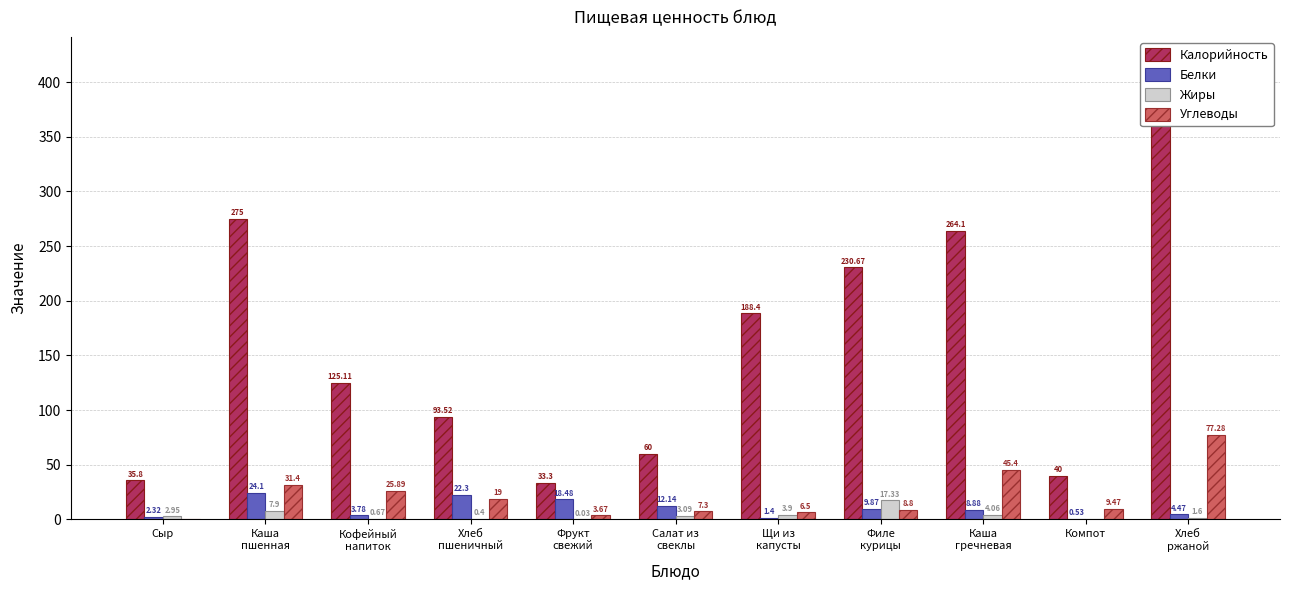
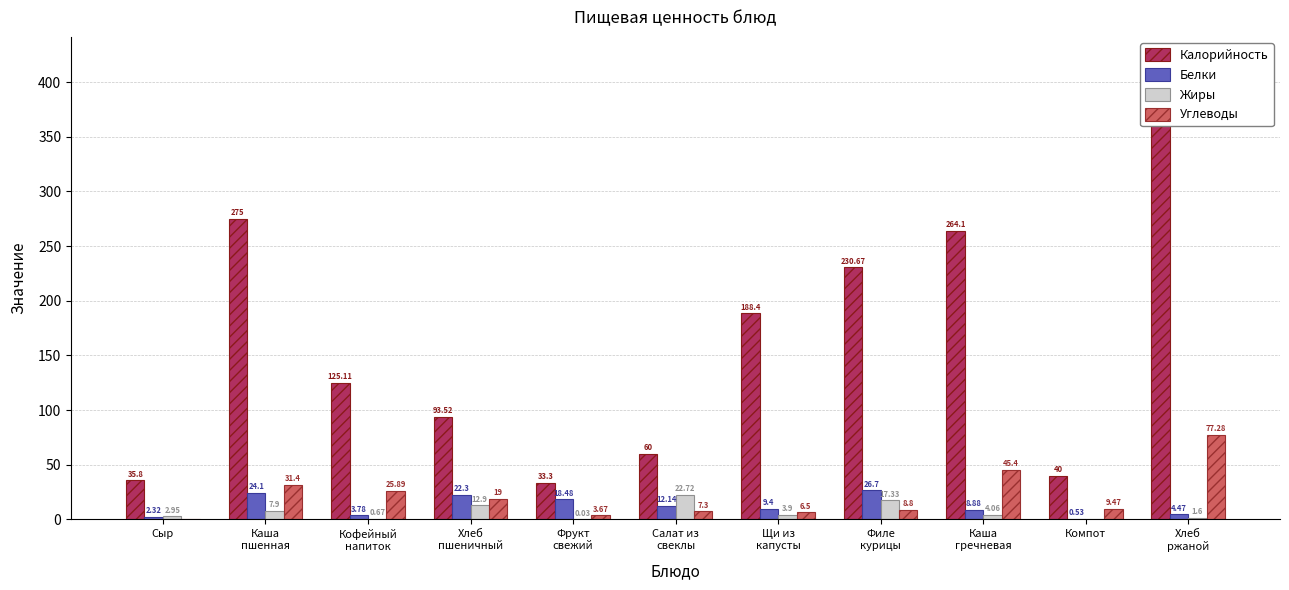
  {
    "Белки": {
      "Сыр": 2.32,
      "Каша пшенная": 24.1,
      "Кофейный напиток": 3.78,
      "Хлеб пшеничный": 22.3,
      "Фрукт свежий": 18.48,
      "Салат из свеклы": 12.14,
-     "Щи из капусты": 1.4,
-     "Филе курицы": 9.87,
+     "Щи из капусты": 9.4,
+     "Филе курицы": 26.7,
      "Каша гречневая": 8.88,
      "Компот": 0.53,
      "Хлеб ржаной": 4.47
    },
    "Жиры": {
      "Сыр": 2.95,
      "Каша пшенная": 7.9,
      "Кофейный напиток": 0.67,
-     "Хлеб пшеничный": 0.4,
+     "Хлеб пшеничный": 12.9,
      "Фрукт свежий": 0.03,
-     "Салат из свеклы": 3.09,
+     "Салат из свеклы": 22.72,
      "Щи из капусты": 3.9,
      "Филе курицы": 17.33,
      "Каша гречневая": 4.06,
      "Хлеб ржаной": 1.6
    }
  }
